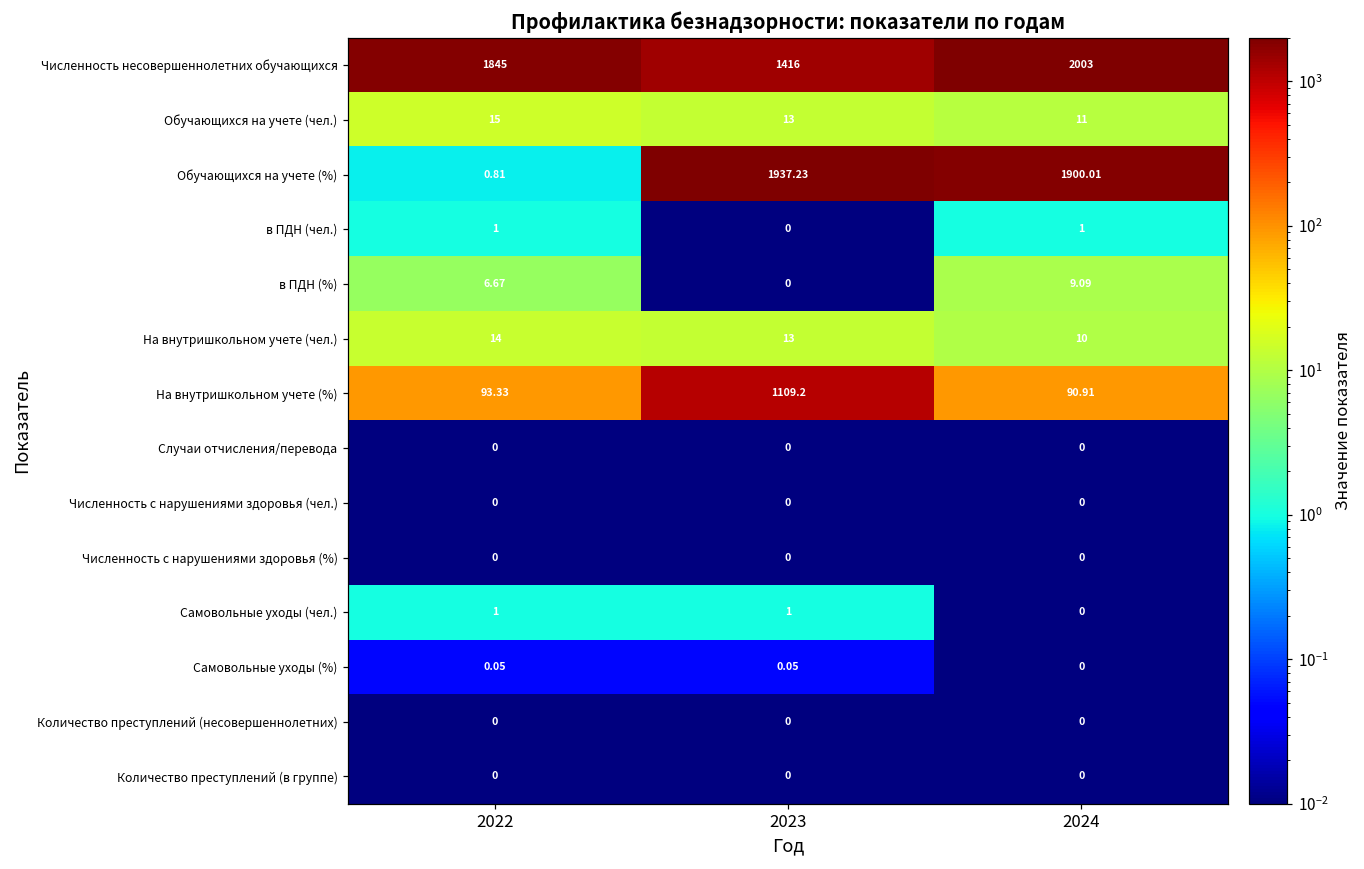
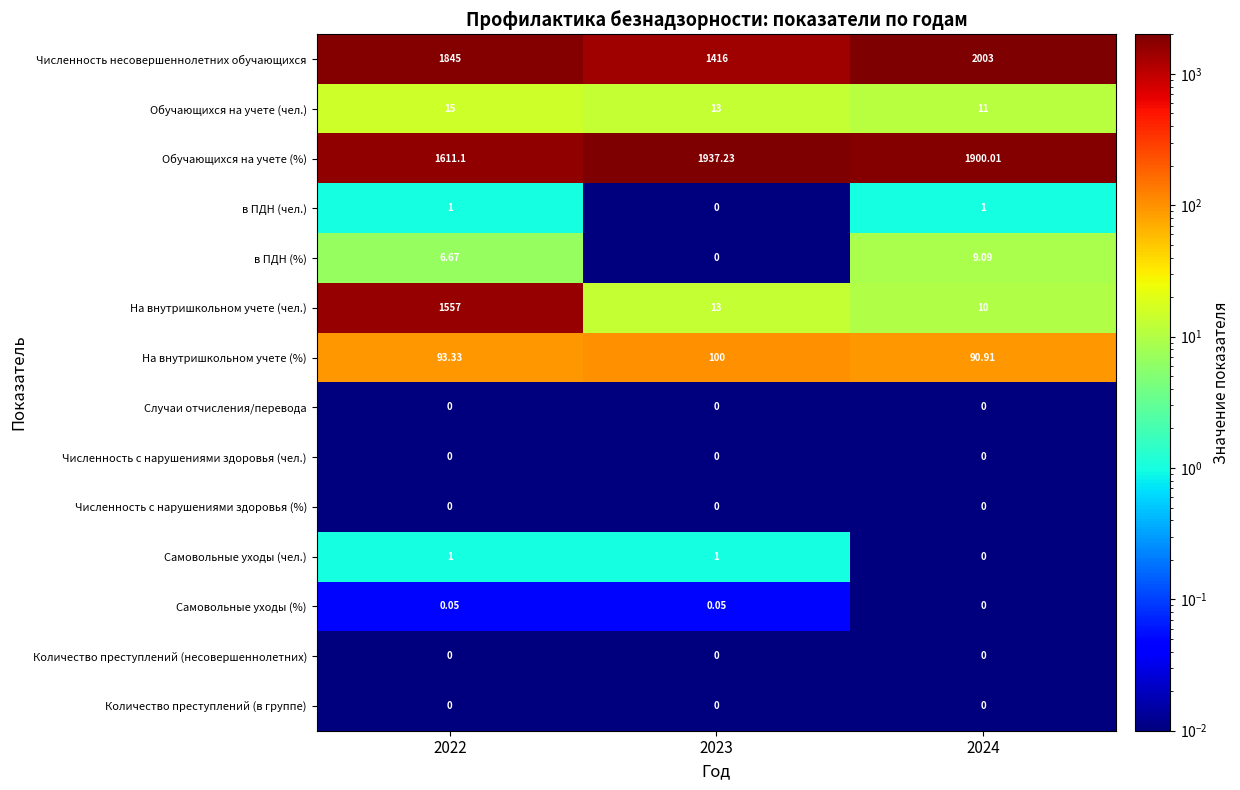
  {
    "Численность несовершеннолетних обучающихся": {
      "2022": 1845,
      "2023": 1416,
      "2024": 2003
    },
    "Обучающихся на учете (чел.)": {
      "2022": 15,
      "2023": 13,
      "2024": 11
    },
    "Обучающихся на учете (%)": {
-     "2022": 0.81,
+     "2022": 1611.1,
      "2023": 1937.23,
      "2024": 1900.01
    },
    "в ПДН (чел.)": {
      "2022": 1,
      "2023": 0,
      "2024": 1
    },
    "в ПДН (%)": {
      "2022": 6.67,
      "2023": 0,
      "2024": 9.09
    },
    "На внутришкольном учете (чел.)": {
-     "2022": 14,
+     "2022": 1557,
      "2023": 13,
      "2024": 10
    },
    "На внутришкольном учете (%)": {
      "2022": 93.33,
-     "2023": 1109.2,
+     "2023": 100,
      "2024": 90.91
    },
    "Случаи отчисления/перевода": {
      "2022": 0,
      "2023": 0,
      "2024": 0
    },
    "Численность с нарушениями здоровья (чел.)": {
      "2022": 0,
      "2023": 0,
      "2024": 0
    },
    "Численность с нарушениями здоровья (%)": {
      "2022": 0,
      "2023": 0,
      "2024": 0
    },
    "Самовольные уходы (чел.)": {
      "2022": 1,
      "2023": 1,
      "2024": 0
    },
    "Самовольные уходы (%)": {
      "2022": 0.05,
      "2023": 0.05,
      "2024": 0
    },
    "Количество преступлений (несовершеннолетних)": {
      "2022": 0,
      "2023": 0,
      "2024": 0
    },
    "Количество преступлений (в группе)": {
      "2022": 0,
      "2023": 0,
      "2024": 0
    }
  }
